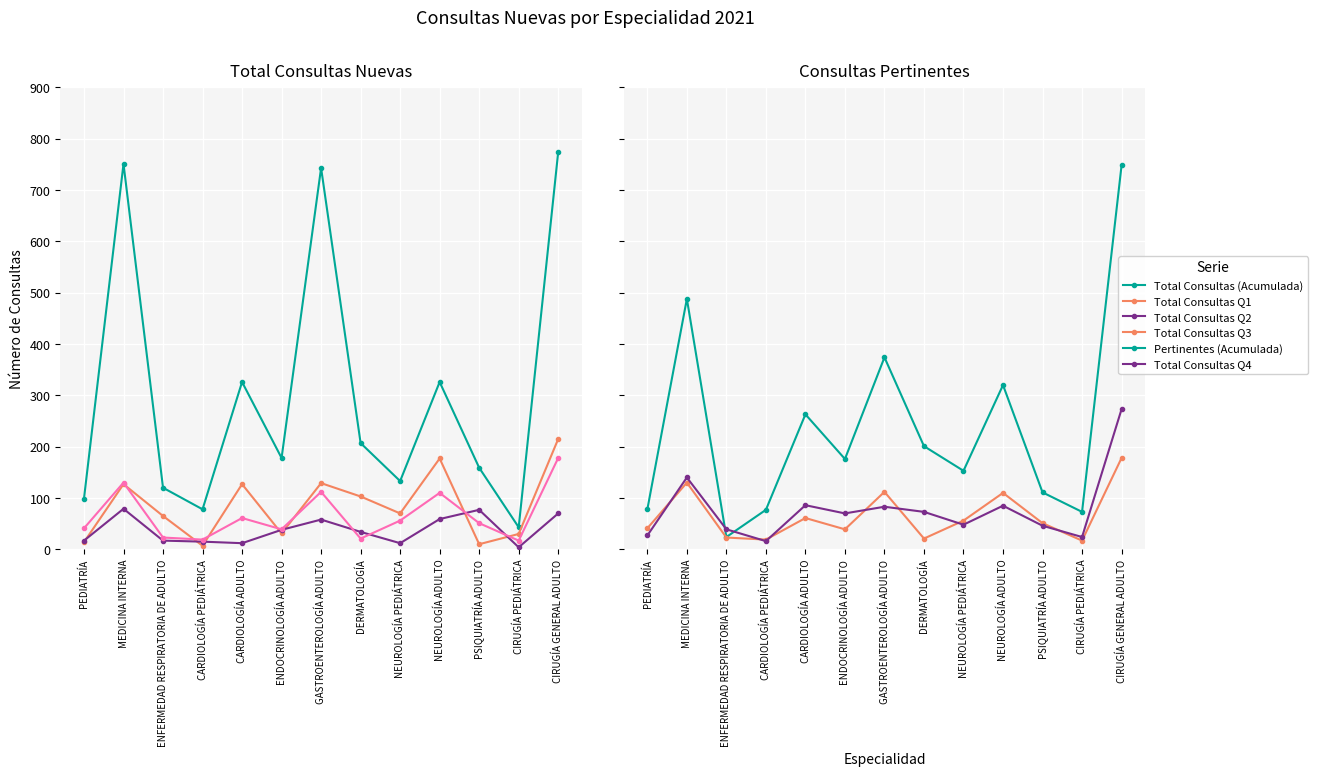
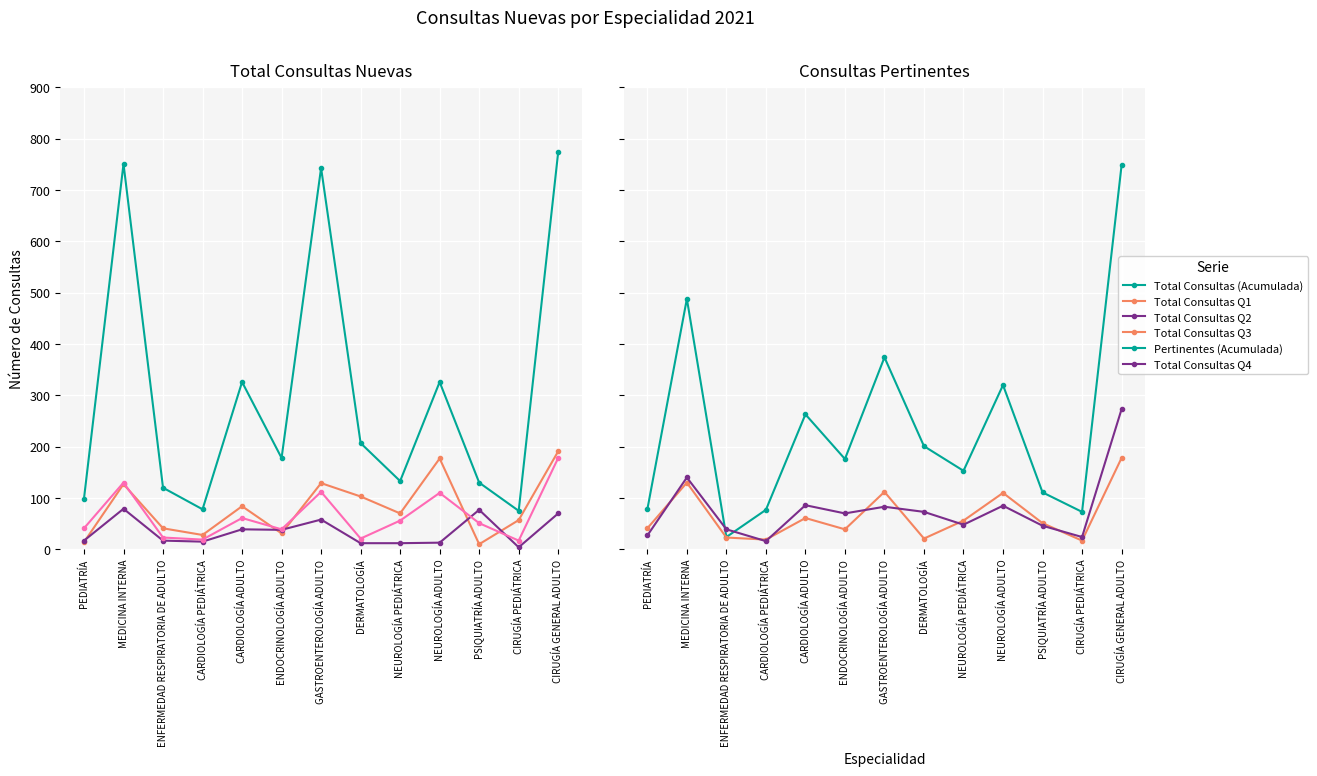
  {
    "Total Consultas Nuevas": {
      "Total Consultas (Acumulada)": {
        "PEDIATRÍA": 100,
        "MEDICINA INTERNA": 750,
        "ENFERMEDAD RESPIRATORIA DE ADULTO": 120,
        "CARDIOLOGÍA PEDIÁTRICA": 80,
        "CARDIOLOGÍA ADULTO": 330,
        "ENDOCRINOLOGÍA ADULTO": 180,
        "GASTROENTEROLOGÍA ADULTO": 740,
        "DERMATOLOGÍA": 210,
        "NEUROLOGÍA PEDIÁTRICA": 130,
        "NEUROLOGÍA ADULTO": 330,
-       "PSIQUIATRÍA ADULTO": 160,
-       "CIRUGÍA PEDIÁTRICA": 40,
+       "PSIQUIATRÍA ADULTO": 130,
+       "CIRUGÍA PEDIÁTRICA": 80,
        "CIRUGÍA GENERAL ADULTO": 770
      },
      "Total Consultas Q1": {
-       "ENFERMEDAD RESPIRATORIA DE ADULTO": 70,
-       "CARDIOLOGÍA PEDIÁTRICA": 10,
-       "CARDIOLOGÍA ADULTO": 130,
+       "ENFERMEDAD RESPIRATORIA DE ADULTO": 40,
+       "CARDIOLOGÍA PEDIÁTRICA": 30,
+       "CARDIOLOGÍA ADULTO": 80,
        "ENDOCRINOLOGÍA ADULTO": 30,
        "GASTROENTEROLOGÍA ADULTO": 130,
        "DERMATOLOGÍA": 100,
        "NEUROLOGÍA PEDIÁTRICA": 70,
        "NEUROLOGÍA ADULTO": 180,
        "PSIQUIATRÍA ADULTO": 10,
-       "CIRUGÍA PEDIÁTRICA": 30,
-       "CIRUGÍA GENERAL ADULTO": 220
+       "CIRUGÍA PEDIÁTRICA": 60,
+       "CIRUGÍA GENERAL ADULTO": 190
      },
      "Total Consultas Q2": {
        "MEDICINA INTERNA": 80,
        "ENFERMEDAD RESPIRATORIA DE ADULTO": 20,
-       "CARDIOLOGÍA ADULTO": 10,
+       "CARDIOLOGÍA ADULTO": 40,
        "GASTROENTEROLOGÍA ADULTO": 60,
-       "DERMATOLOGÍA": 30,
+       "DERMATOLOGÍA": 10,
        "NEUROLOGÍA PEDIÁTRICA": 10,
-       "NEUROLOGÍA ADULTO": 60,
+       "NEUROLOGÍA ADULTO": 10,
        "PSIQUIATRÍA ADULTO": 80,
        "CIRUGÍA PEDIÁTRICA": 0,
        "CIRUGÍA GENERAL ADULTO": 70
      }
    }
  }
